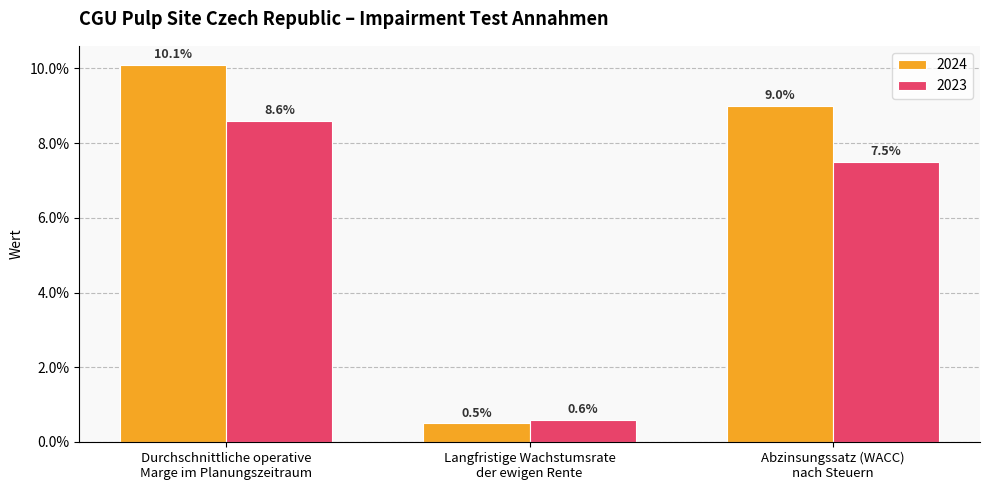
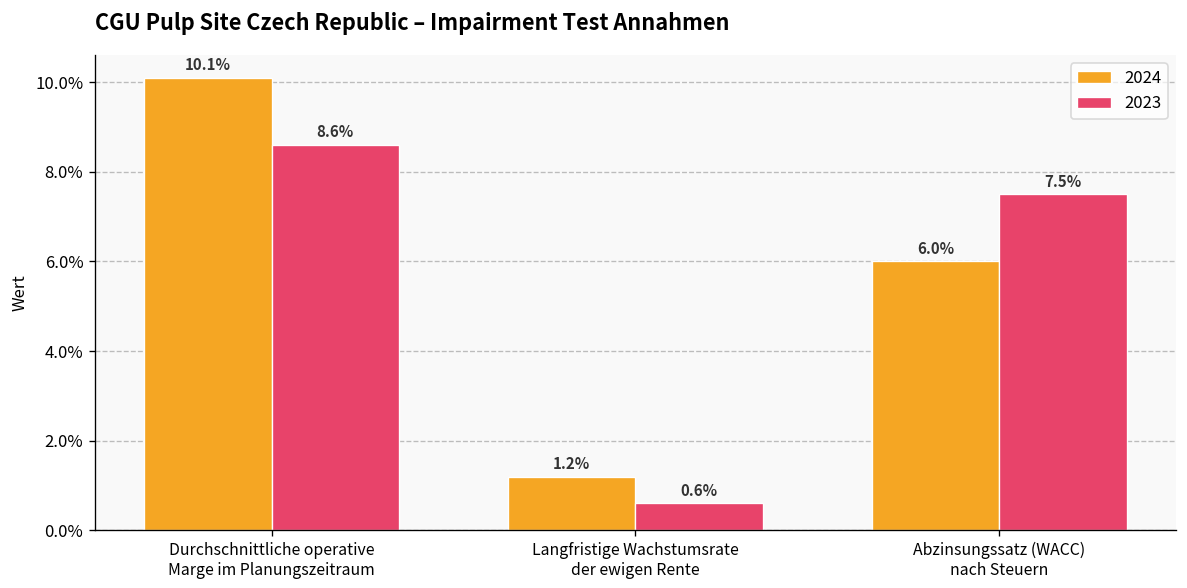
  {
    "2024": {
      "Durchschnittliche operative Marge im Planungszeitraum": "10.1%",
-     "Langfristige Wachstumsrate der ewigen Rente": "0.5%",
-     "Abzinsungssatz (WACC) nach Steuern": "9.0%"
+     "Langfristige Wachstumsrate der ewigen Rente": "1.2%",
+     "Abzinsungssatz (WACC) nach Steuern": "6.0%"
    },
    "2023": {
      "Durchschnittliche operative Marge im Planungszeitraum": "8.6%",
      "Langfristige Wachstumsrate der ewigen Rente": "0.6%",
      "Abzinsungssatz (WACC) nach Steuern": "7.5%"
    }
  }
